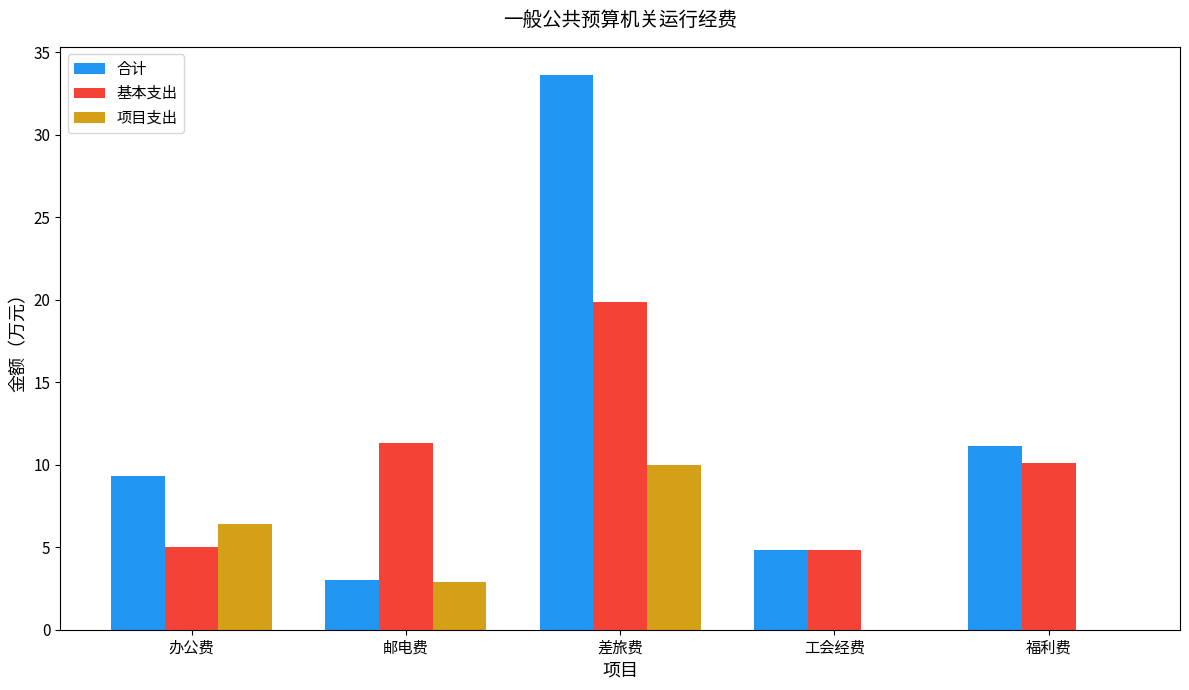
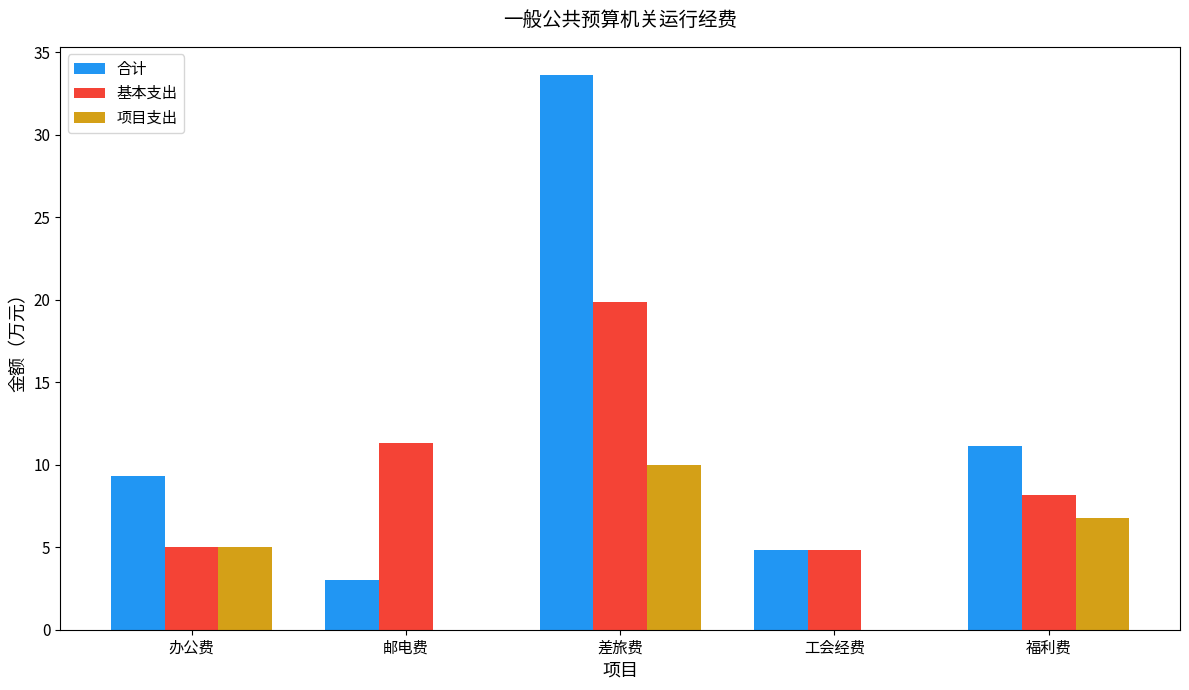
  {
    "合计": {
      "办公费": 9.3,
      "邮电费": 3.0,
      "差旅费": 33.7,
      "工会经费": 4.9,
      "福利费": 11.1
    },
    "基本支出": {
      "办公费": 5.0,
      "邮电费": 11.3,
      "差旅费": 19.9,
      "工会经费": 4.9,
-     "福利费": 10.1
+     "福利费": 8.2
    },
    "项目支出": {
-     "办公费": 6.4,
-     "邮电费": 2.9,
+     "办公费": 5.0,
+     "邮电费": 0.0,
      "差旅费": 10.0,
      "工会经费": 0.0,
-     "福利费": 0.0
+     "福利费": 6.8
    }
  }
